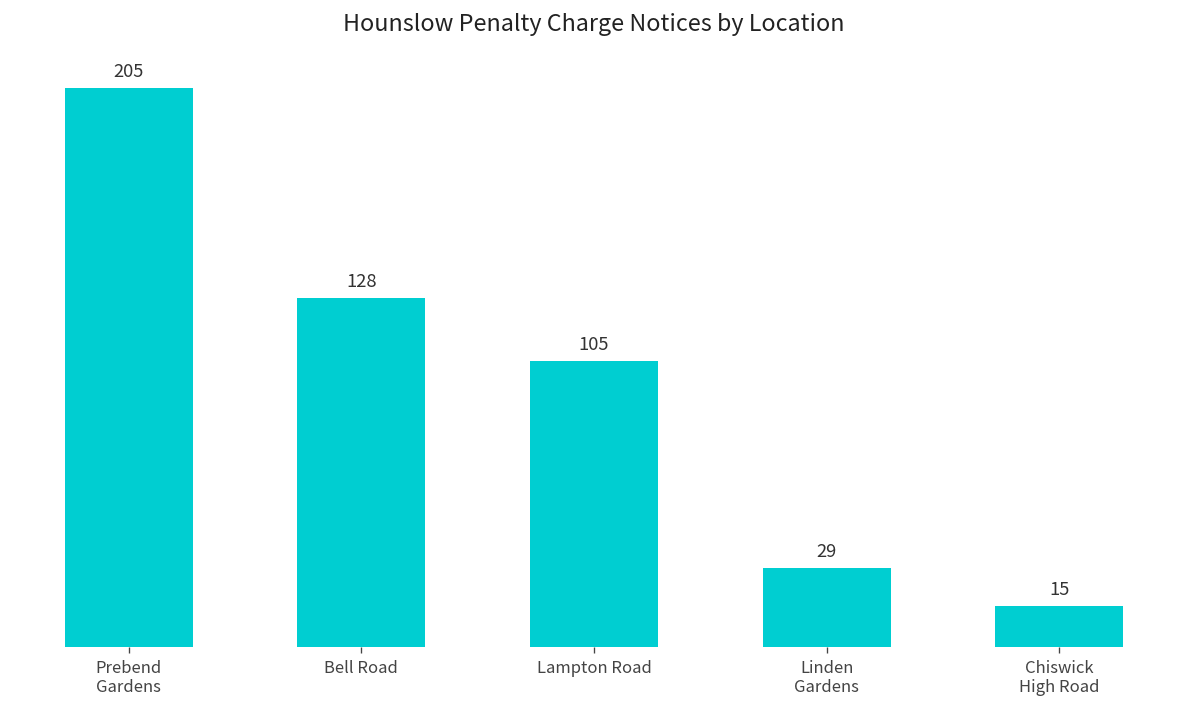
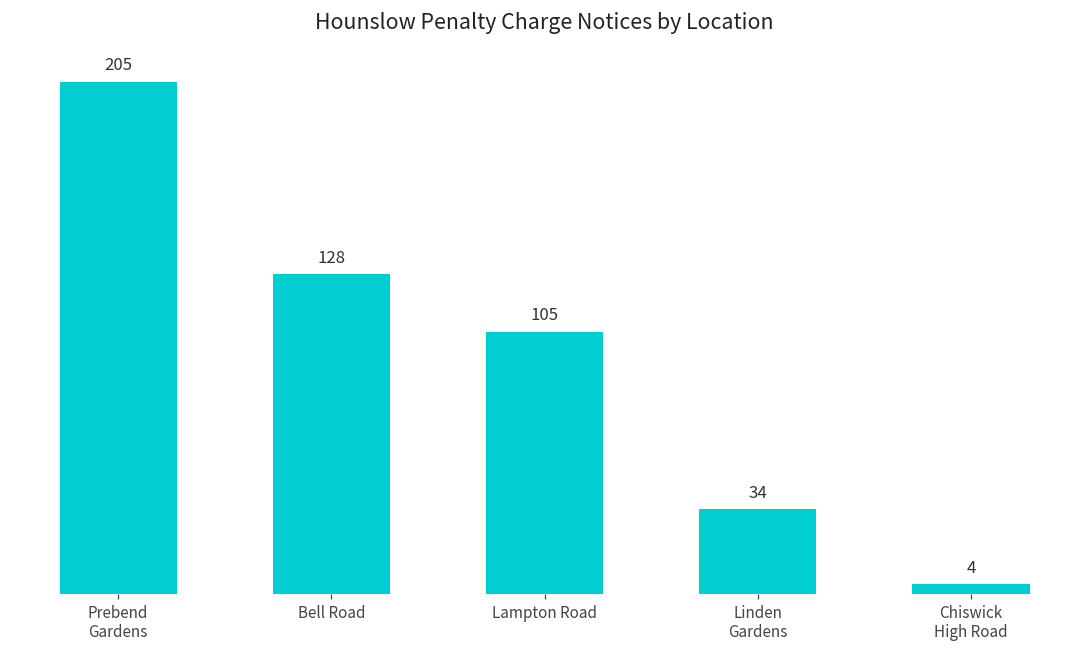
  {
    "Prebend Gardens": 205,
    "Bell Road": 128,
    "Lampton Road": 105,
-   "Linden Gardens": 29,
-   "Chiswick High Road": 15
+   "Linden Gardens": 34,
+   "Chiswick High Road": 4
  }
